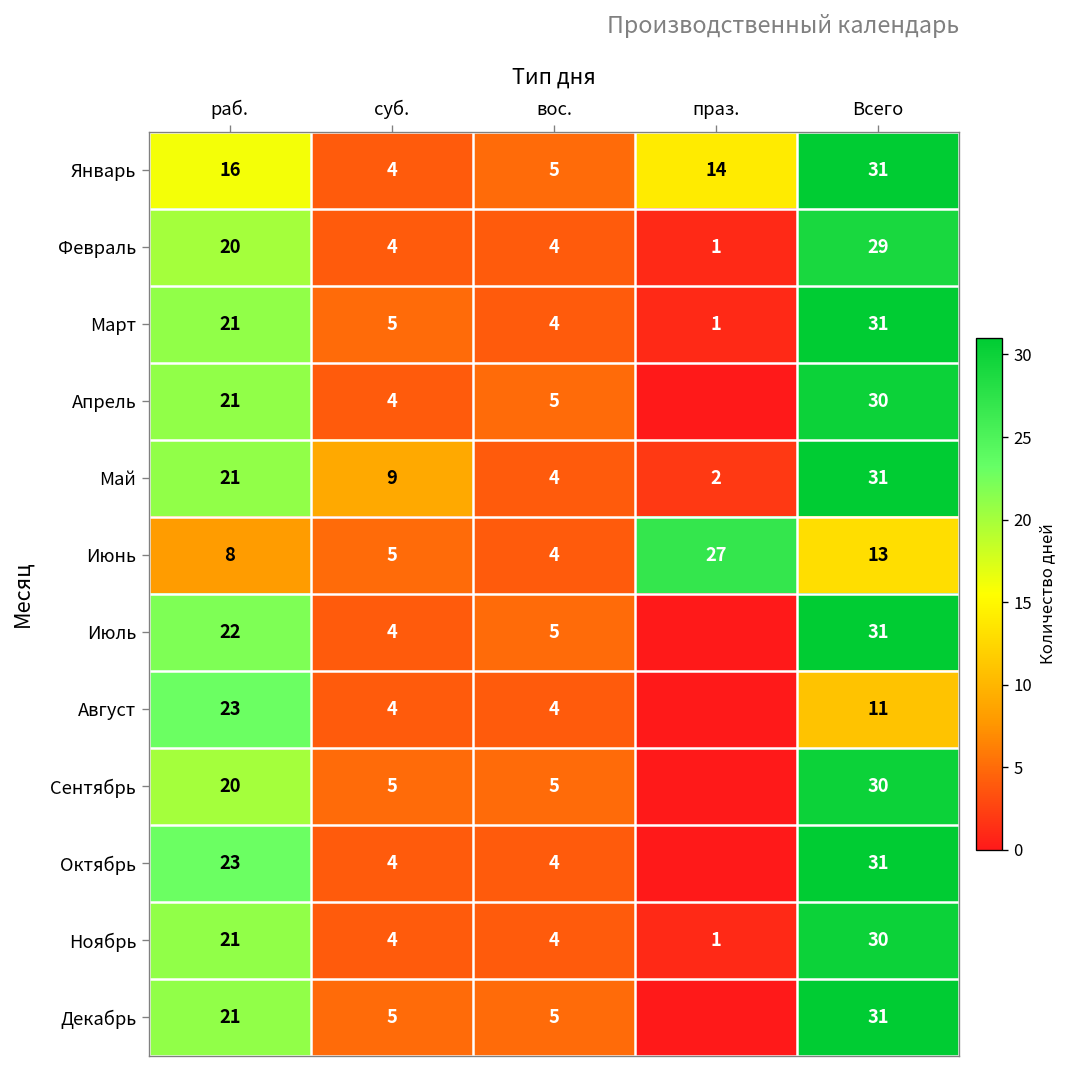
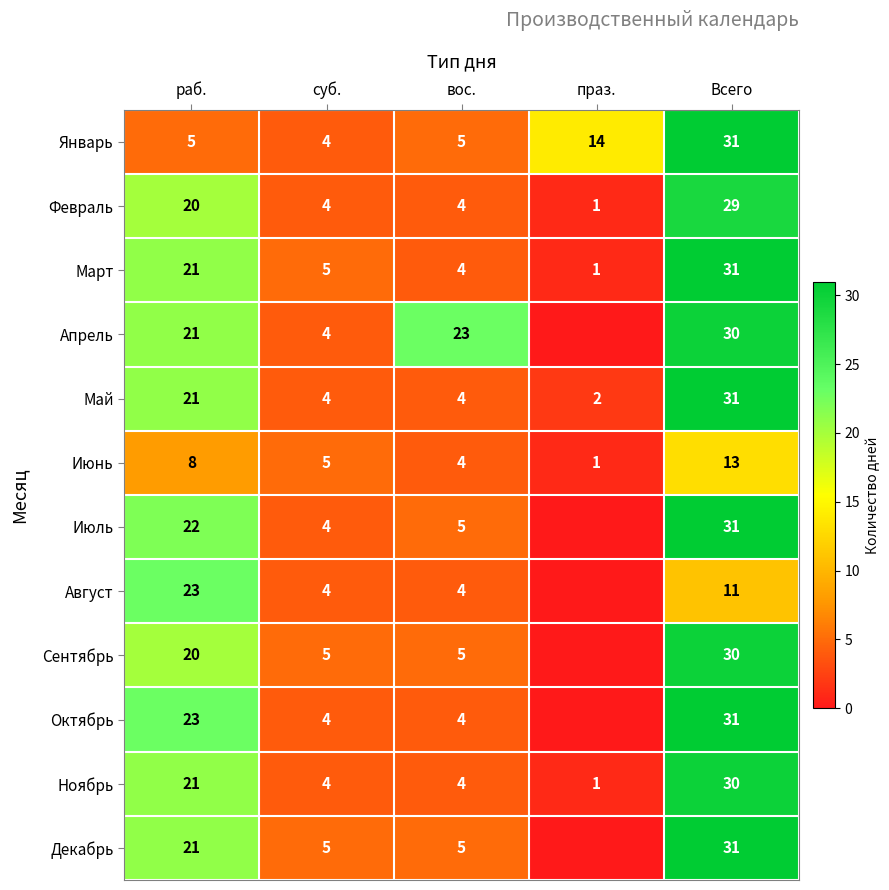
  {
    "Январь": {
-     "раб.": 16,
+     "раб.": 5,
      "суб.": 4,
      "вос.": 5,
      "праз.": 14,
      "Всего": 31
    },
    "Февраль": {
      "раб.": 20,
      "суб.": 4,
      "вос.": 4,
      "праз.": 1,
      "Всего": 29
    },
    "Март": {
      "раб.": 21,
      "суб.": 5,
      "вос.": 4,
      "праз.": 1,
      "Всего": 31
    },
    "Апрель": {
      "раб.": 21,
      "суб.": 4,
-     "вос.": 5,
+     "вос.": 23,
      "Всего": 30
    },
    "Май": {
      "раб.": 21,
-     "суб.": 9,
+     "суб.": 4,
      "вос.": 4,
      "праз.": 2,
      "Всего": 31
    },
    "Июнь": {
      "раб.": 8,
      "суб.": 5,
      "вос.": 4,
-     "праз.": 27,
+     "праз.": 1,
      "Всего": 13
    },
    "Июль": {
      "раб.": 22,
      "суб.": 4,
      "вос.": 5,
      "Всего": 31
    },
    "Август": {
      "раб.": 23,
      "суб.": 4,
      "вос.": 4,
      "Всего": 11
    },
    "Сентябрь": {
      "раб.": 20,
      "суб.": 5,
      "вос.": 5,
      "Всего": 30
    },
    "Октябрь": {
      "раб.": 23,
      "суб.": 4,
      "вос.": 4,
      "Всего": 31
    },
    "Ноябрь": {
      "раб.": 21,
      "суб.": 4,
      "вос.": 4,
      "праз.": 1,
      "Всего": 30
    },
    "Декабрь": {
      "раб.": 21,
      "суб.": 5,
      "вос.": 5,
      "Всего": 31
    }
  }
